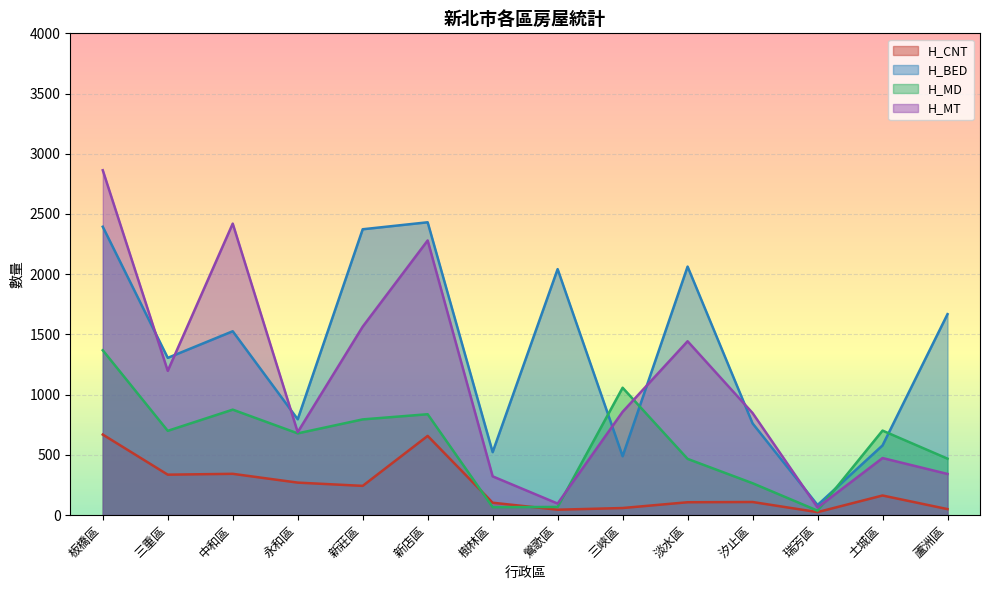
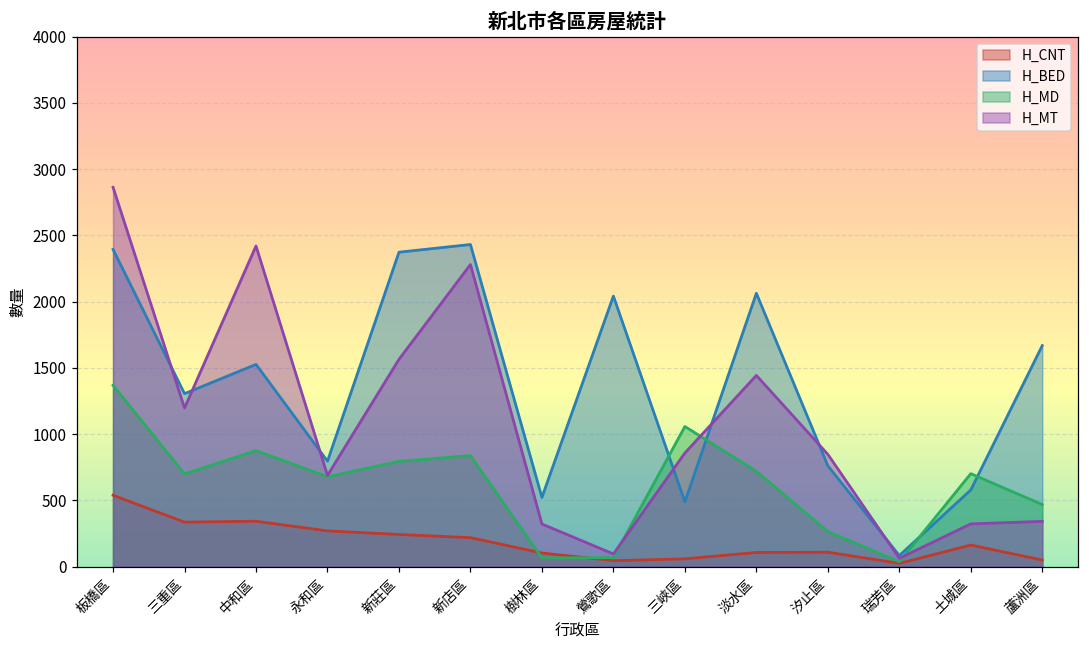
  {
    "H_CNT": {
-     "板橋區": 670,
+     "板橋區": 540,
      "三重區": 340,
      "中和區": 340,
      "永和區": 270,
      "新莊區": 240,
-     "新店區": 660,
+     "新店區": 220,
      "樹林區": 100,
      "鶯歌區": 40,
      "三峽區": 60,
      "淡水區": 110,
      "汐止區": 110,
      "土城區": 160,
      "蘆洲區": 50
    },
    "H_BED": {
      "板橋區": 2390,
      "三重區": 1310,
      "中和區": 1530,
      "永和區": 800,
      "新莊區": 2370,
      "新店區": 2430,
      "樹林區": 520,
      "鶯歌區": 2040,
      "三峽區": 490,
      "淡水區": 2060,
      "汐止區": 760,
      "土城區": 580,
      "蘆洲區": 1670
    },
    "H_MD": {
      "板橋區": 1370,
      "三重區": 700,
      "中和區": 880,
      "新莊區": 790,
      "新店區": 840,
      "樹林區": 70,
      "鶯歌區": 70,
      "三峽區": 1060,
-     "淡水區": 470,
+     "淡水區": 720,
      "汐止區": 260,
      "土城區": 700,
      "蘆洲區": 470
    },
    "H_MT": {
      "板橋區": 2860,
      "三重區": 1200,
      "中和區": 2420,
      "新莊區": 1560,
      "新店區": 2280,
      "樹林區": 320,
      "鶯歌區": 100,
      "三峽區": 860,
      "淡水區": 1440,
      "汐止區": 850,
-     "土城區": 470,
+     "土城區": 320,
      "蘆洲區": 340
    }
  }
